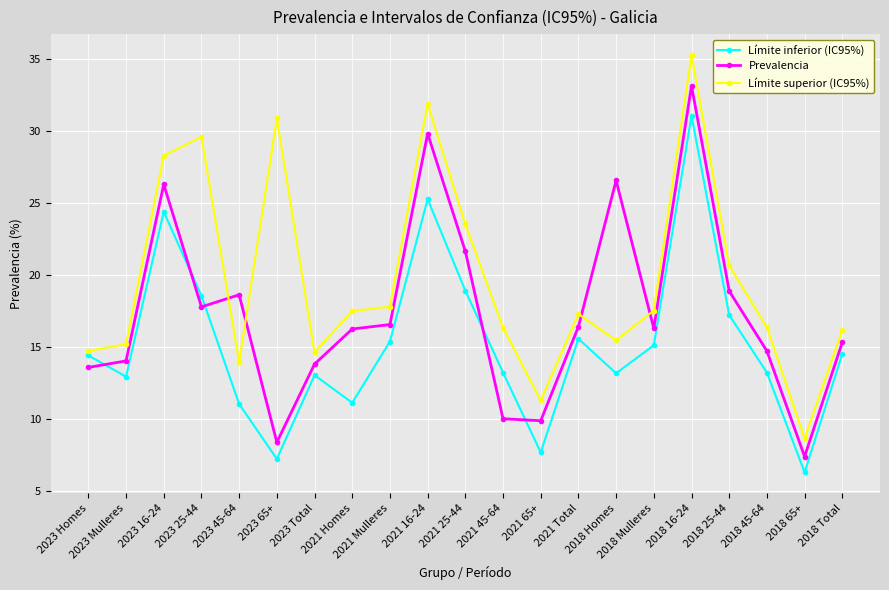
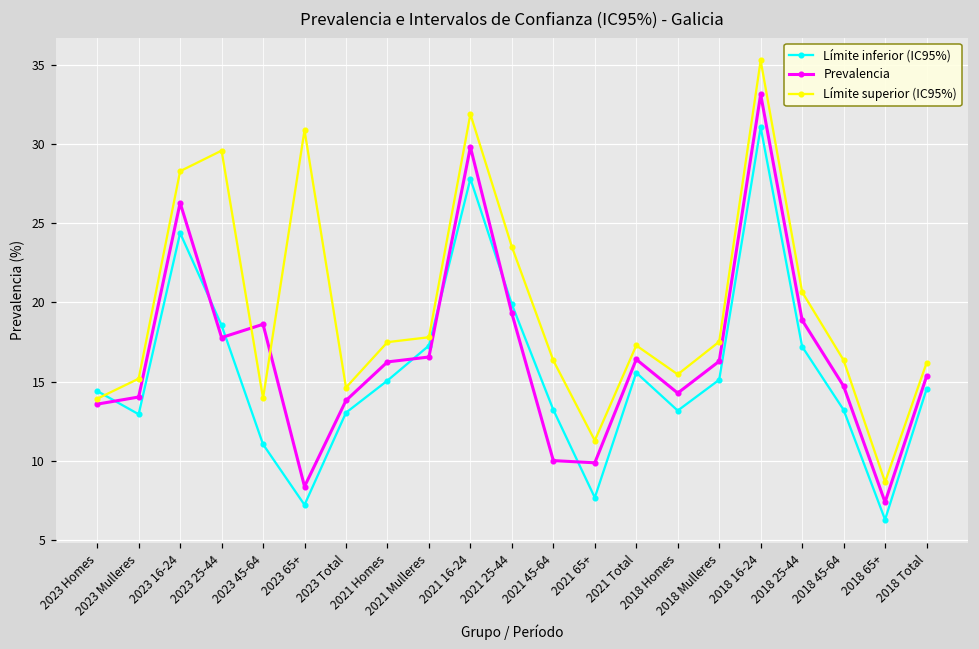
  {
    "Límite inferior (IC95%)": {
      "2023 Homes": 14.4,
      "2023 Mulleres": 12.9,
      "2023 16-24": 24.4,
      "2023 25-44": 18.6,
      "2023 45-64": 11.0,
      "2023 65+": 7.2,
      "2023 Total": 13.0,
-     "2021 Homes": 11.1,
-     "2021 Mulleres": 15.4,
-     "2021 16-24": 25.3,
-     "2021 25-44": 18.9,
+     "2021 Homes": 15.1,
+     "2021 Mulleres": 17.3,
+     "2021 16-24": 27.8,
+     "2021 25-44": 19.9,
      "2021 45-64": 13.2,
      "2021 65+": 7.7,
      "2021 Total": 15.6,
      "2018 Homes": 13.2,
      "2018 Mulleres": 15.1,
      "2018 16-24": 31.1,
      "2018 25-44": 17.2,
      "2018 45-64": 13.2,
      "2018 65+": 6.3,
      "2018 Total": 14.5
    },
    "Prevalencia": {
      "2023 Homes": 13.6,
      "2023 Mulleres": 14.0,
      "2023 16-24": 26.3,
      "2023 25-44": 17.8,
      "2023 45-64": 18.6,
      "2023 65+": 8.4,
      "2023 Total": 13.8,
      "2021 Homes": 16.2,
      "2021 Mulleres": 16.6,
      "2021 16-24": 29.8,
-     "2021 25-44": 21.7,
+     "2021 25-44": 19.3,
      "2021 45-64": 10.0,
      "2021 65+": 9.9,
      "2021 Total": 16.4,
-     "2018 Homes": 26.6,
+     "2018 Homes": 14.3,
      "2018 Mulleres": 16.3,
      "2018 16-24": 33.2,
      "2018 25-44": 18.9,
      "2018 45-64": 14.7,
      "2018 65+": 7.4,
      "2018 Total": 15.3
    },
    "Límite superior (IC95%)": {
-     "2023 Homes": 14.7,
+     "2023 Homes": 13.9,
      "2023 Mulleres": 15.2,
      "2023 16-24": 28.3,
      "2023 25-44": 29.6,
      "2023 45-64": 13.9,
      "2023 65+": 30.9,
      "2023 Total": 14.6,
      "2021 Homes": 17.5,
      "2021 Mulleres": 17.8,
      "2021 16-24": 31.9,
      "2021 25-44": 23.5,
      "2021 45-64": 16.3,
      "2021 65+": 11.3,
      "2021 Total": 17.3,
      "2018 Homes": 15.5,
      "2018 Mulleres": 17.5,
      "2018 16-24": 35.3,
      "2018 25-44": 20.7,
      "2018 45-64": 16.4,
      "2018 65+": 8.6,
      "2018 Total": 16.2
    }
  }
